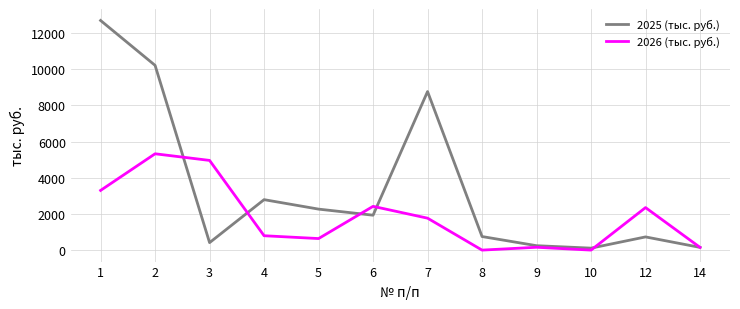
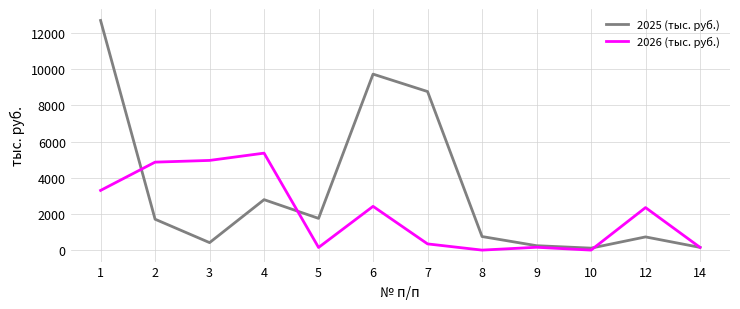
  {
    "2025 (тыс. руб.)": {
      "1": 12700,
-     "2": 10200,
+     "2": 1700,
      "3": 400,
      "4": 2800,
-     "5": 2300,
-     "6": 1900,
+     "5": 1800,
+     "6": 9700,
      "7": 8800,
      "8": 800,
      "12": 700
    },
    "2026 (тыс. руб.)": {
      "1": 3300,
-     "2": 5300,
+     "2": 4900,
      "3": 5000,
-     "4": 800,
-     "5": 600,
+     "4": 5400,
+     "5": 100,
      "6": 2400,
-     "7": 1800,
+     "7": 300,
      "8": 0,
      "12": 2400
    }
  }
